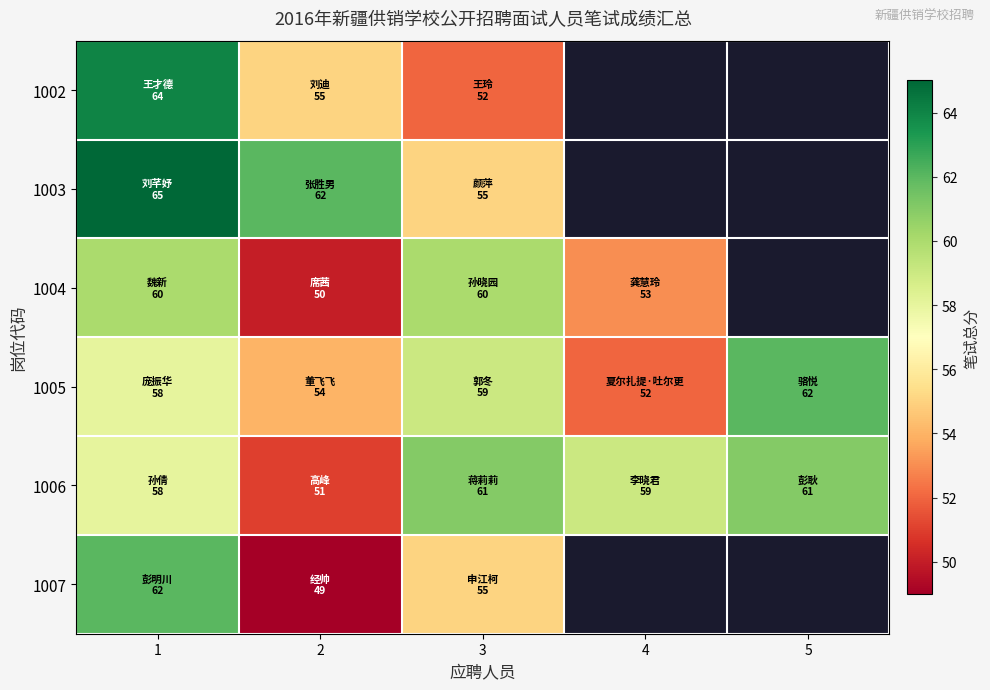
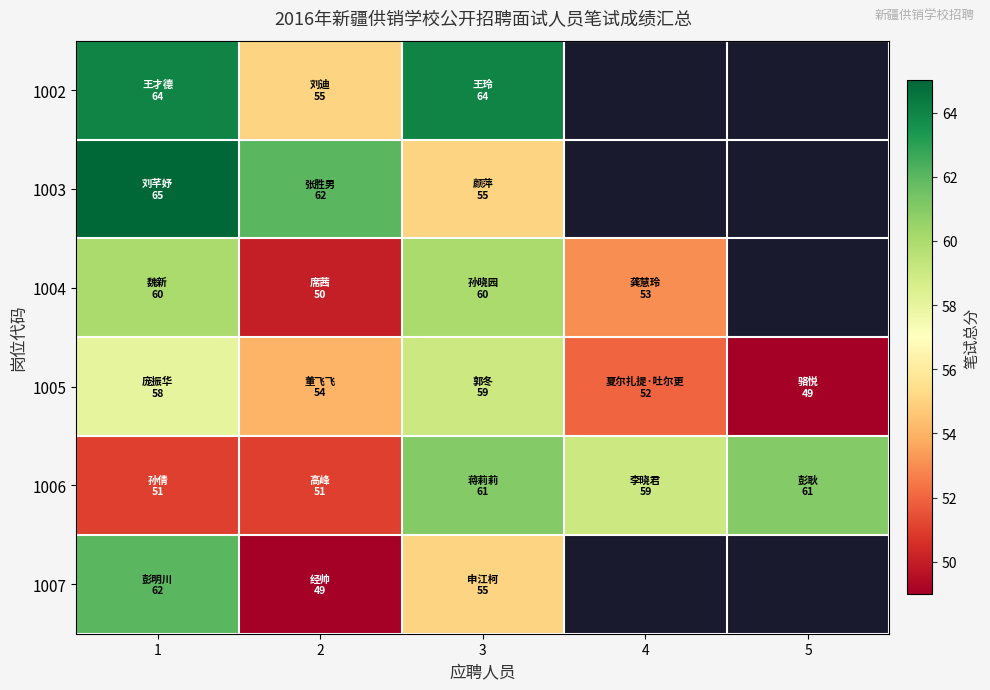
  {
    "1002": {
      "1": 64,
      "2": 55,
-     "3": 52
+     "3": 64
    },
    "1003": {
      "1": 65,
      "2": 62,
      "3": 55
    },
    "1004": {
      "1": 60,
      "2": 50,
      "3": 60,
      "4": 53
    },
    "1005": {
      "1": 58,
      "2": 54,
      "3": 59,
      "4": 52,
-     "5": 62
+     "5": 49
    },
    "1006": {
-     "1": 58,
+     "1": 51,
      "2": 51,
      "3": 61,
      "4": 59,
      "5": 61
    },
    "1007": {
      "1": 62,
      "2": 49,
      "3": 55
    }
  }
